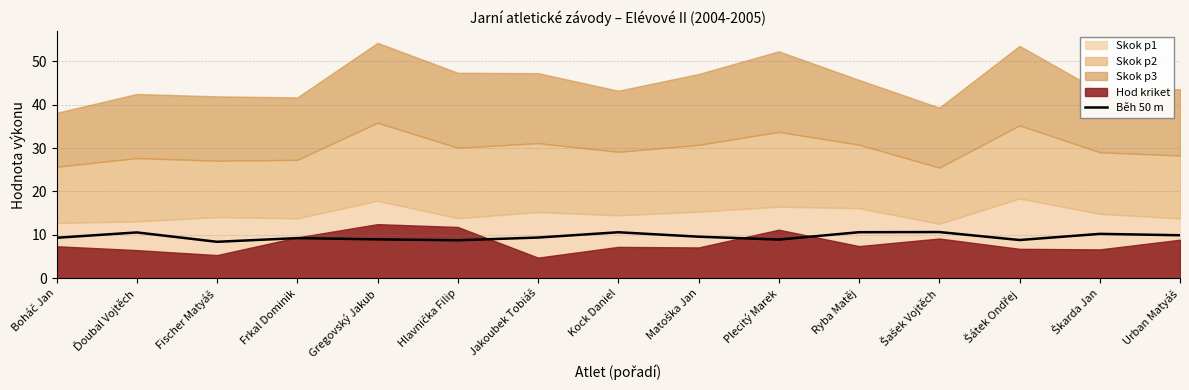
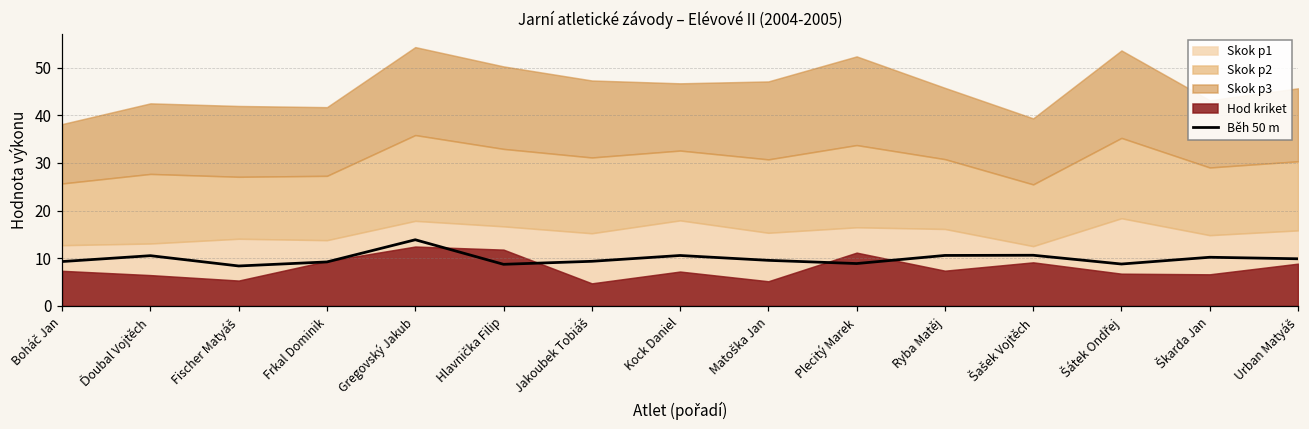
  {
    "Běh 50 m": {
      "Boháč Jan": 9,
      "Ďoubal Vojtěch": 11,
      "Fischer Matyáš": 8,
-     "Gregovský Jakub": 9,
+     "Gregovský Jakub": 14,
      "Hlavnička Filip": 9,
      "Jakoubek Tobiáš": 9,
      "Kock Daniel": 11,
      "Matoška Jan": 10,
      "Plecitý Marek": 9,
      "Ryba Matěj": 11,
      "Šašek Vojtěch": 11,
      "Šátek Ondřej": 9,
      "Škarda Jan": 10,
      "Urban Matyáš": 10
    },
    "Skok p1": {
      "Boháč Jan": 13,
      "Ďoubal Vojtěch": 13,
      "Fischer Matyáš": 14,
      "Frkal Dominik": 14,
      "Gregovský Jakub": 18,
-     "Hlavnička Filip": 14,
+     "Hlavnička Filip": 17,
      "Jakoubek Tobiáš": 15,
-     "Kock Daniel": 15,
+     "Kock Daniel": 18,
      "Matoška Jan": 15,
      "Plecitý Marek": 17,
      "Ryba Matěj": 16,
      "Šašek Vojtěch": 13,
      "Šátek Ondřej": 18,
      "Škarda Jan": 15,
-     "Urban Matyáš": 14
+     "Urban Matyáš": 16
    },
    "Hod kriket": {
      "Boháč Jan": 7,
      "Ďoubal Vojtěch": 6,
      "Fischer Matyáš": 5,
      "Gregovský Jakub": 12,
      "Hlavnička Filip": 12,
      "Jakoubek Tobiáš": 5,
      "Kock Daniel": 7,
-     "Matoška Jan": 7,
+     "Matoška Jan": 5,
      "Plecitý Marek": 11,
      "Ryba Matěj": 7,
      "Šašek Vojtěch": 9,
      "Šátek Ondřej": 7,
      "Škarda Jan": 7,
      "Urban Matyáš": 9
    }
  }
